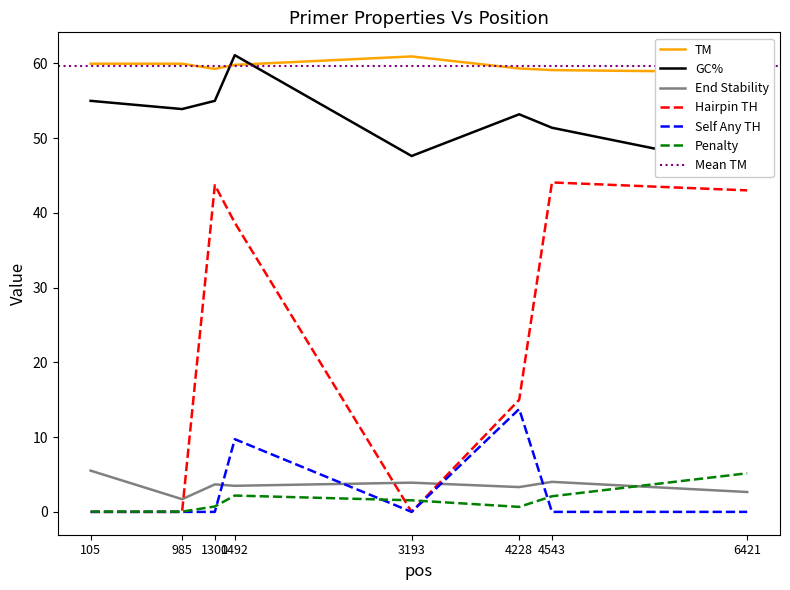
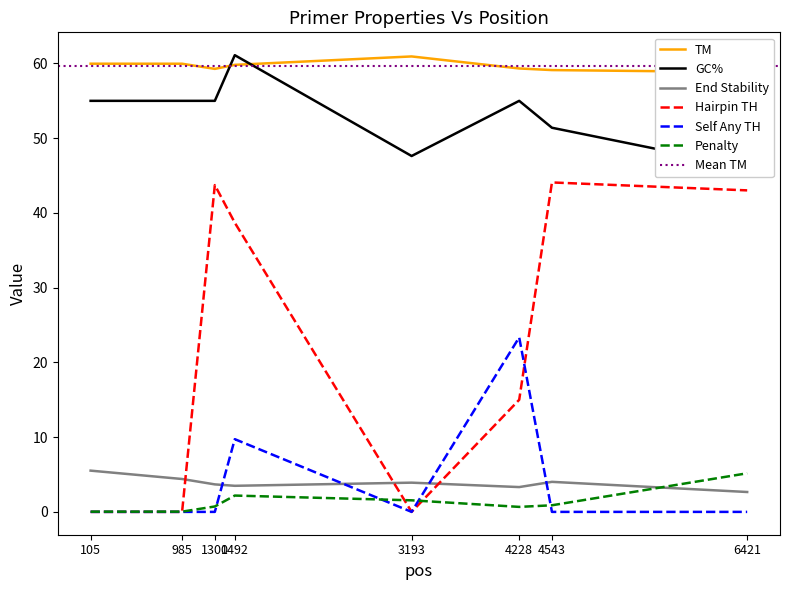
  {
    "TM": {
      "105": 60,
      "985": 60,
      "3193": 61,
      "4228": 59,
      "4543": 59
    },
    "GC%": {
      "105": 55,
-     "985": 54,
+     "985": 55,
      "3193": 48,
-     "4228": 53,
+     "4228": 55,
      "4543": 51
    },
    "End Stability": {
      "105": 6,
-     "985": 2,
+     "985": 4,
      "3193": 4,
      "4228": 3,
      "4543": 4,
      "6421": 3
    },
    "Hairpin TH": {
      "4228": 15,
      "4543": 44,
      "6421": 43
    },
    "Self Any TH": {
-     "4228": 14,
+     "4228": 23,
      "4543": 0,
      "6421": 0
    },
    "Penalty": {
      "3193": 2,
      "4228": 1,
-     "4543": 2,
+     "4543": 1,
      "6421": 5
    }
  }
